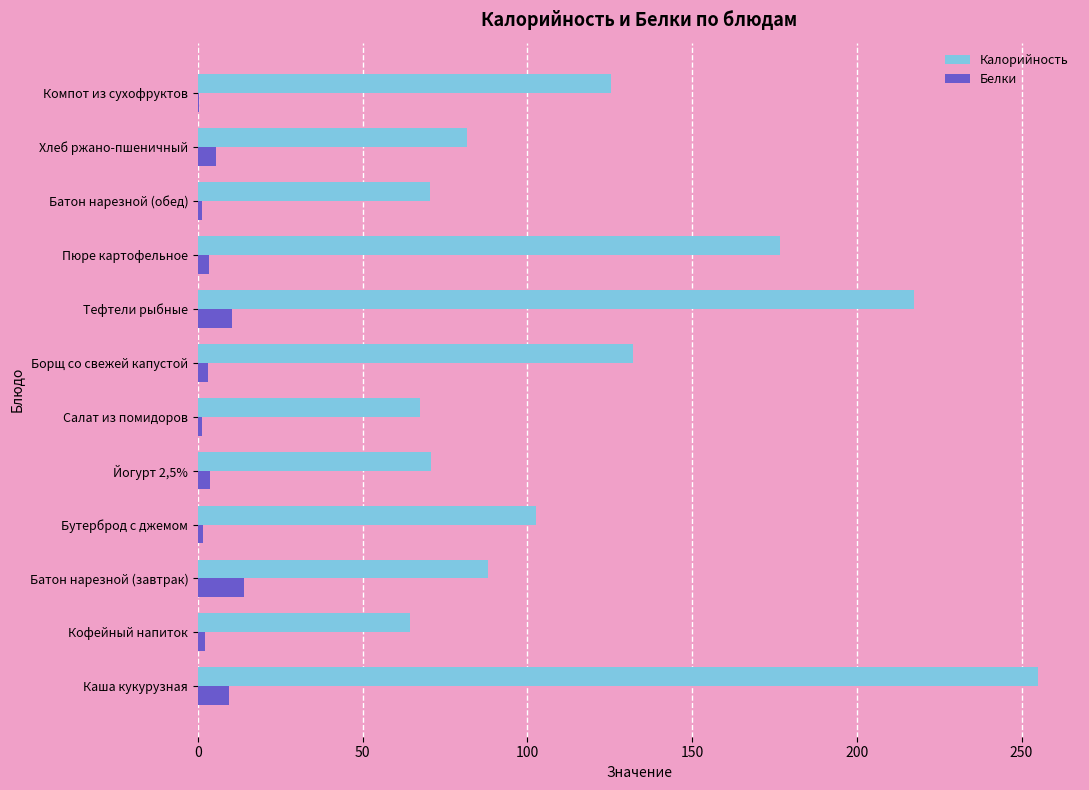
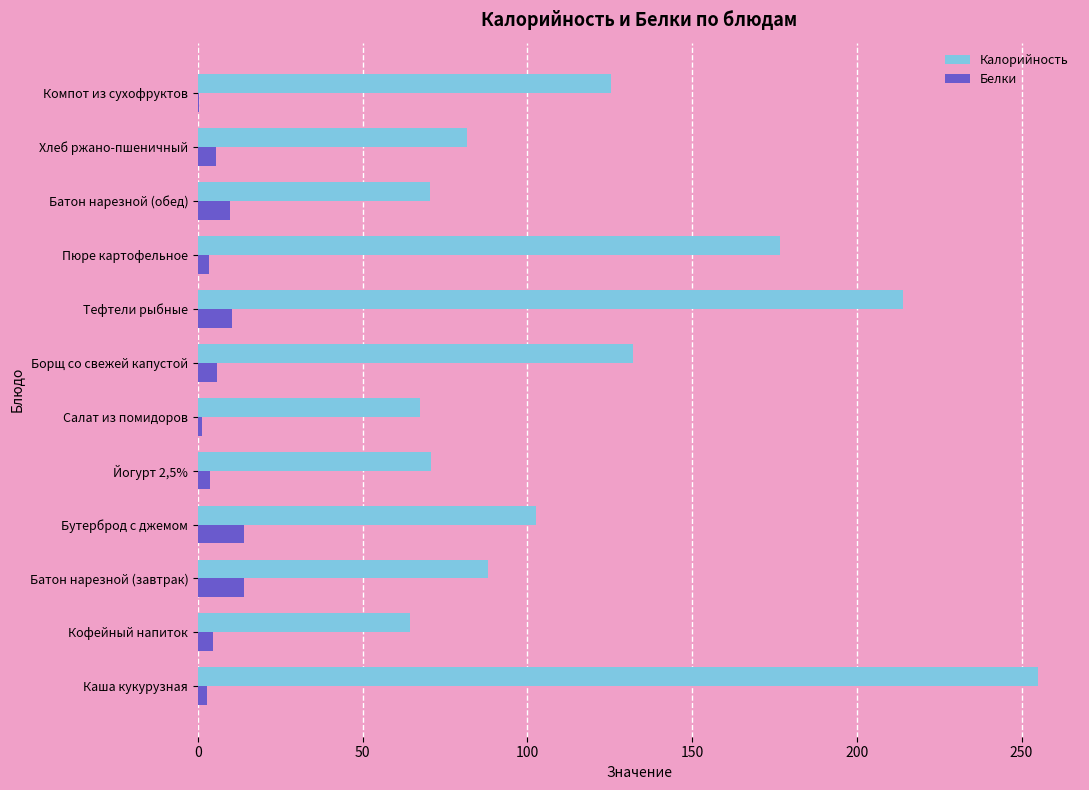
  {
    "Калорийность": {
      "Компот из сухофруктов": 126,
      "Хлеб ржано-пшеничный": 82,
      "Батон нарезной (обед)": 70,
      "Пюре картофельное": 177,
-     "Тефтели рыбные": 217,
+     "Тефтели рыбные": 214,
      "Борщ со свежей капустой": 132,
      "Салат из помидоров": 67,
      "Йогурт 2,5%": 71,
      "Бутерброд с джемом": 103,
      "Батон нарезной (завтрак)": 88,
      "Кофейный напиток": 64,
      "Каша кукурузная": 255
    },
    "Белки": {
      "Хлеб ржано-пшеничный": 5,
-     "Батон нарезной (обед)": 1,
+     "Батон нарезной (обед)": 10,
      "Пюре картофельное": 3,
      "Тефтели рыбные": 10,
-     "Борщ со свежей капустой": 3,
+     "Борщ со свежей капустой": 6,
      "Салат из помидоров": 1,
      "Йогурт 2,5%": 4,
-     "Бутерброд с джемом": 2,
+     "Бутерброд с джемом": 14,
      "Батон нарезной (завтрак)": 14,
-     "Кофейный напиток": 2,
-     "Каша кукурузная": 10
+     "Кофейный напиток": 5,
+     "Каша кукурузная": 3
    }
  }
